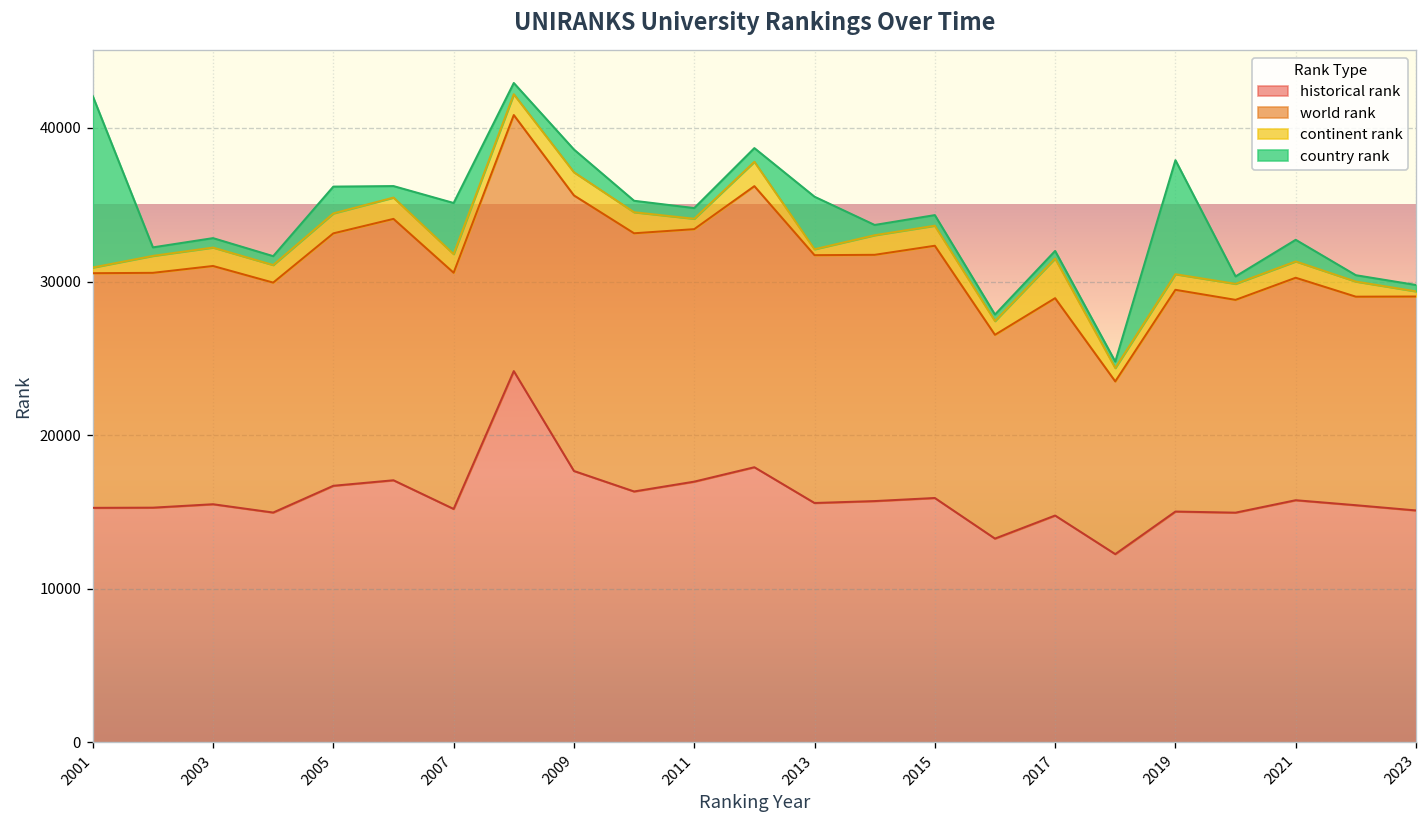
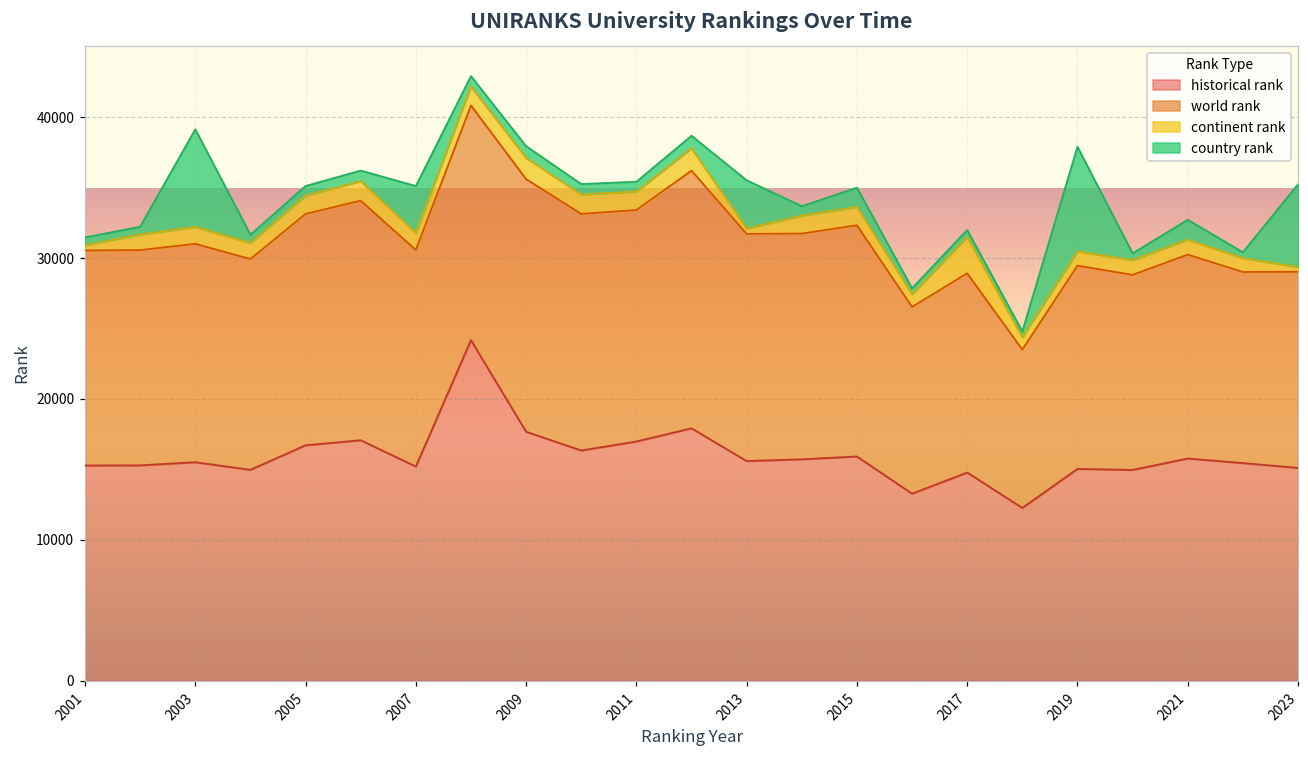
  {
    "continent rank": {
      "2001": 400,
      "2003": 1200,
      "2005": 1300,
      "2007": 1200,
      "2009": 1500,
-     "2011": 700,
+     "2011": 1300,
      "2013": 400,
      "2015": 1300,
      "2017": 2600,
      "2019": 1000,
      "2021": 1100,
      "2023": 300
    },
    "country rank": {
-     "2001": 11200,
-     "2003": 600,
-     "2005": 1700,
+     "2001": 600,
+     "2003": 6900,
+     "2005": 700,
      "2007": 3300,
-     "2009": 1500,
+     "2009": 800,
      "2011": 700,
      "2013": 3400,
-     "2015": 700,
+     "2015": 1400,
      "2017": 500,
      "2019": 7400,
      "2021": 1400,
-     "2023": 400
+     "2023": 5900
    }
  }
